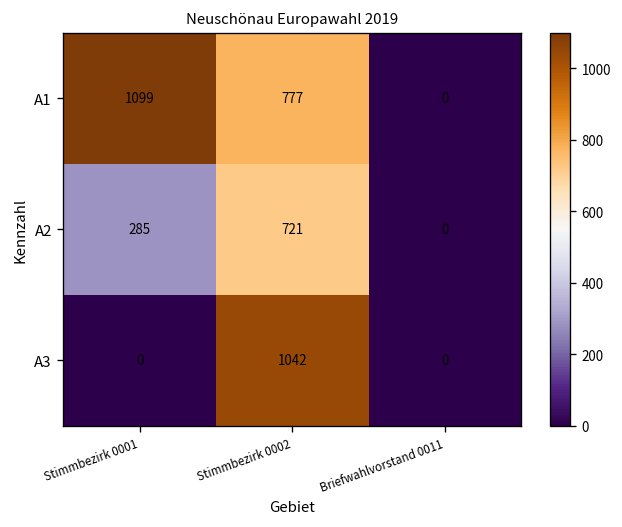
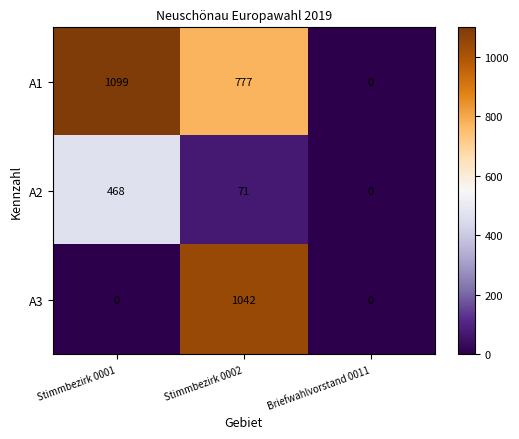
  {
    "A1": {
      "Stimmbezirk 0001": 1099,
      "Stimmbezirk 0002": 777,
      "Briefwahlvorstand 0011": 0
    },
    "A2": {
-     "Stimmbezirk 0001": 285,
-     "Stimmbezirk 0002": 721,
+     "Stimmbezirk 0001": 468,
+     "Stimmbezirk 0002": 71,
      "Briefwahlvorstand 0011": 0
    },
    "A3": {
      "Stimmbezirk 0001": 0,
      "Stimmbezirk 0002": 1042,
      "Briefwahlvorstand 0011": 0
    }
  }
